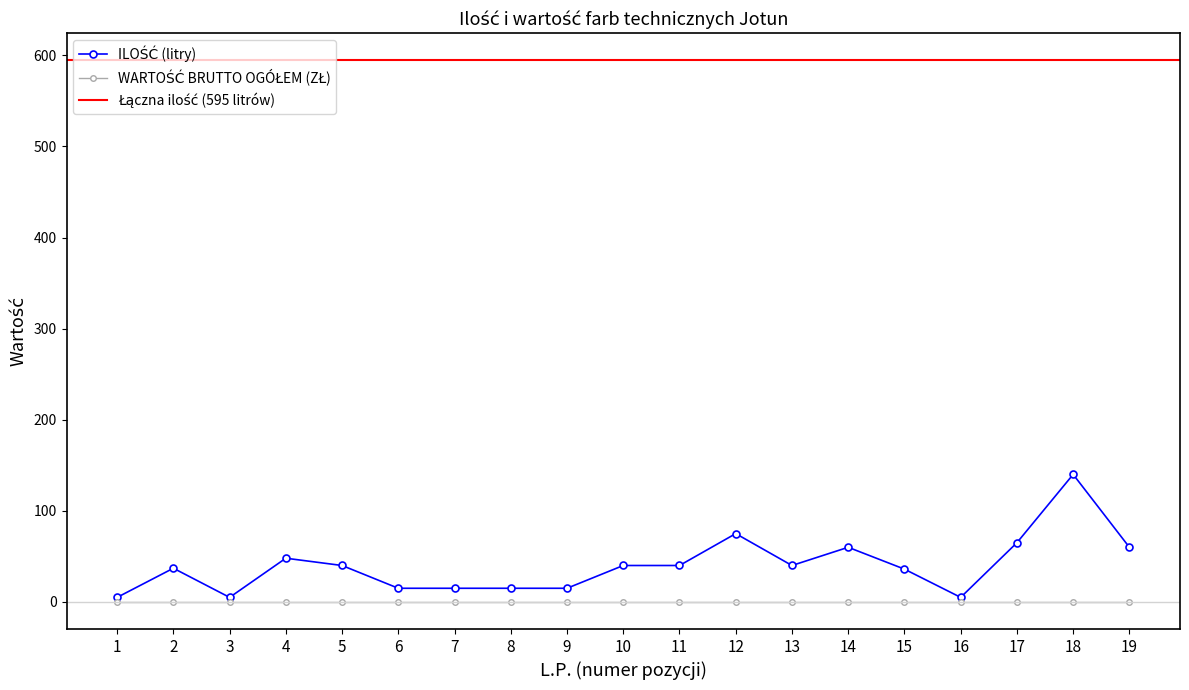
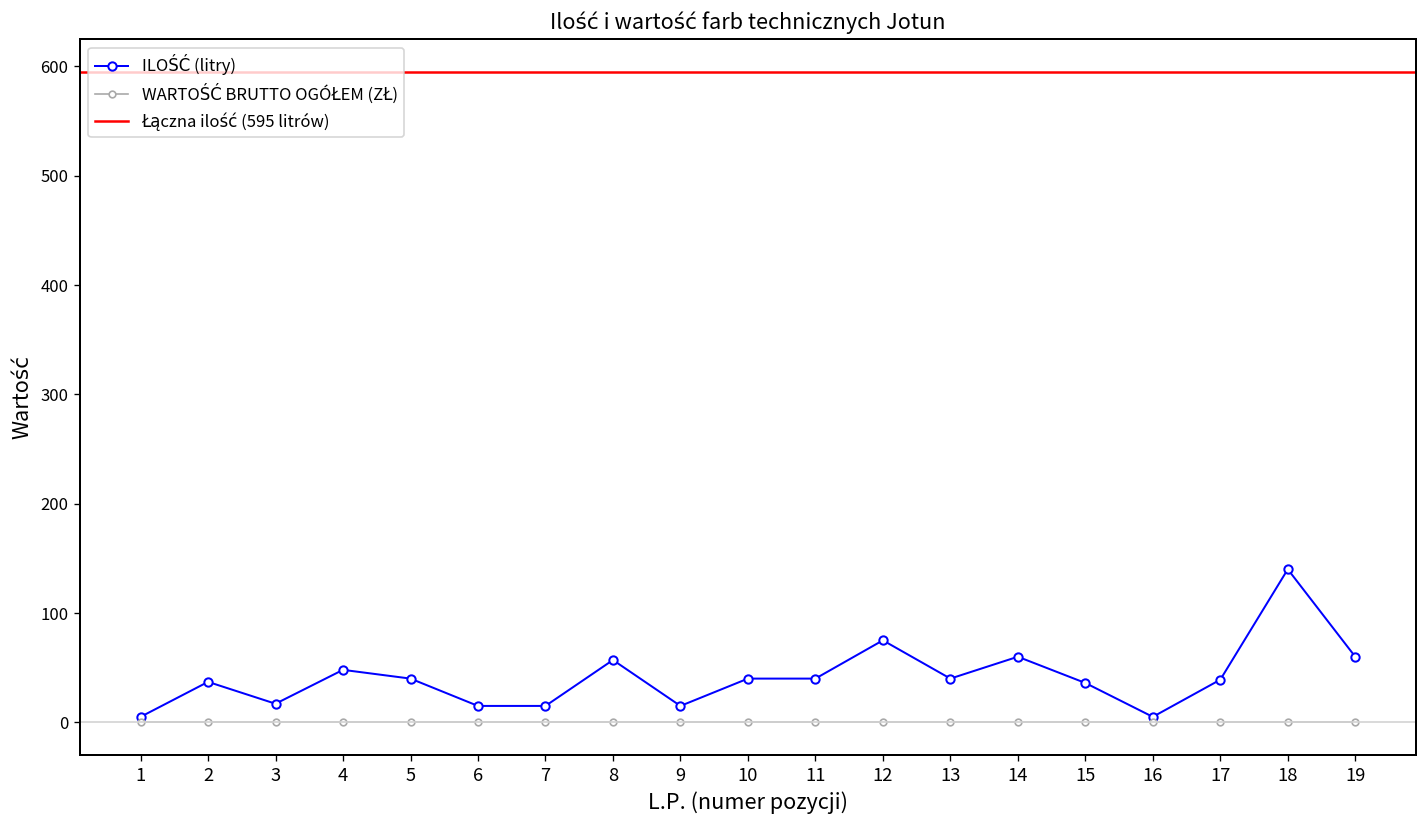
  {
    "ILOŚĆ (litry)": {
      "1": 10,
      "2": 40,
-     "3": 10,
+     "3": 20,
      "4": 50,
      "5": 40,
      "6": 20,
      "7": 20,
-     "8": 20,
+     "8": 60,
      "9": 20,
      "10": 40,
      "11": 40,
      "12": 80,
      "13": 40,
      "14": 60,
      "15": 40,
      "16": 10,
-     "17": 70,
+     "17": 40,
      "18": 140,
      "19": 60
    },
    "WARTOŚĆ BRUTTO OGÓŁEM (ZŁ)": {
      "1": 0,
      "2": 0,
      "3": 0,
      "4": 0,
      "5": 0,
      "6": 0,
      "7": 0,
      "8": 0,
      "9": 0,
      "10": 0,
      "11": 0,
      "12": 0,
      "13": 0,
      "14": 0,
      "15": 0,
      "16": 0,
      "17": 0,
      "18": 0,
      "19": 0
    }
  }
